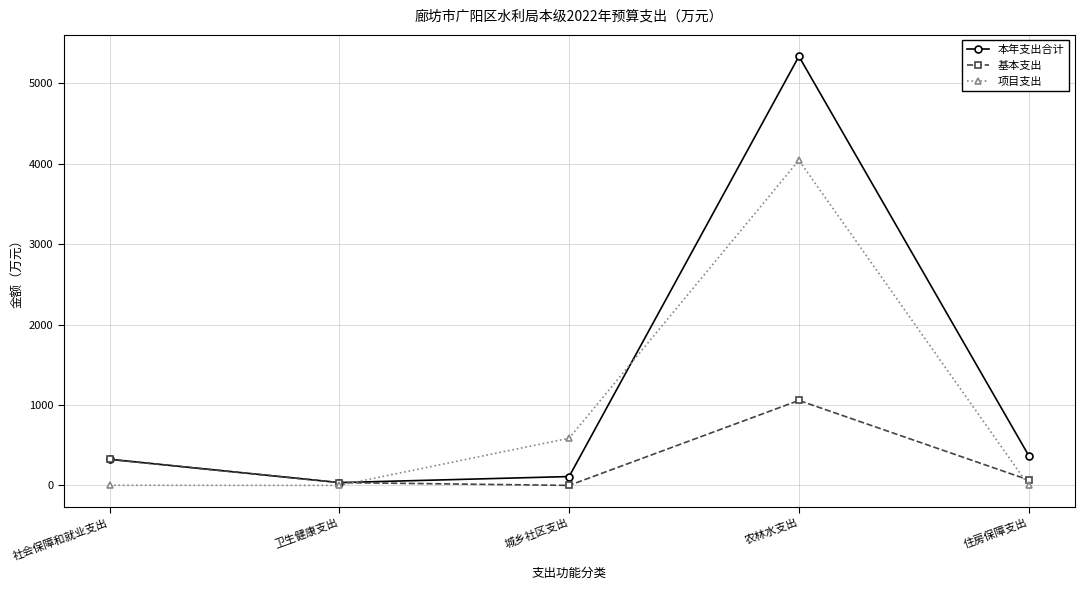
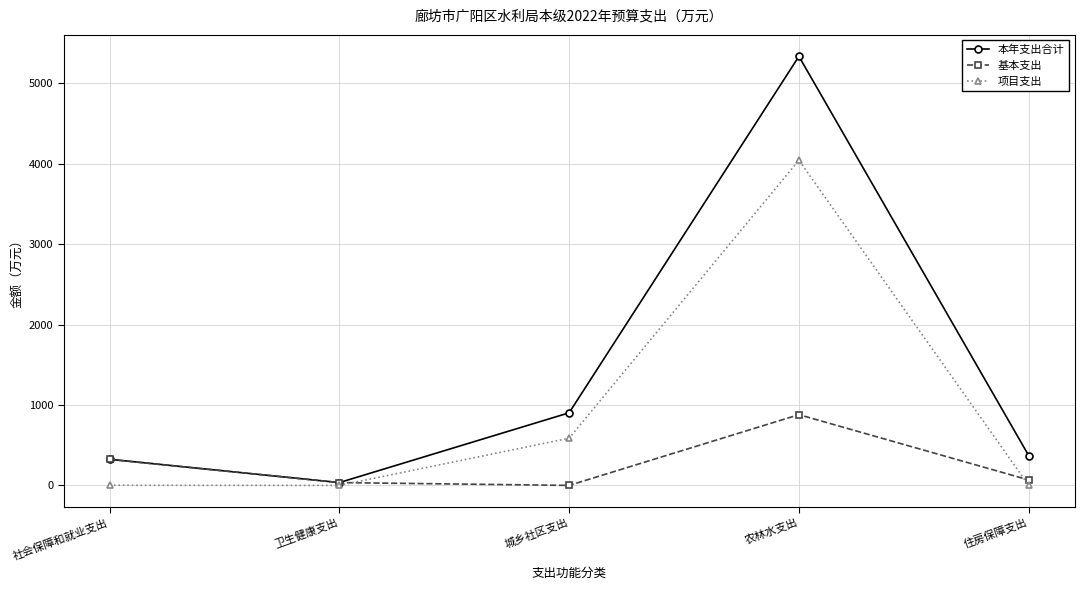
  {
    "本年支出合计": {
-     "城乡社区支出": 100,
+     "城乡社区支出": 900,
      "农林水支出": 5300,
      "住房保障支出": 400
    },
    "基本支出": {
      "城乡社区支出": 0,
-     "农林水支出": 1100,
+     "农林水支出": 900,
      "住房保障支出": 100
    },
    "项目支出": {
      "社会保障和就业支出": 0,
      "卫生健康支出": 0,
      "城乡社区支出": 600,
      "农林水支出": 4000,
      "住房保障支出": 0
    }
  }
